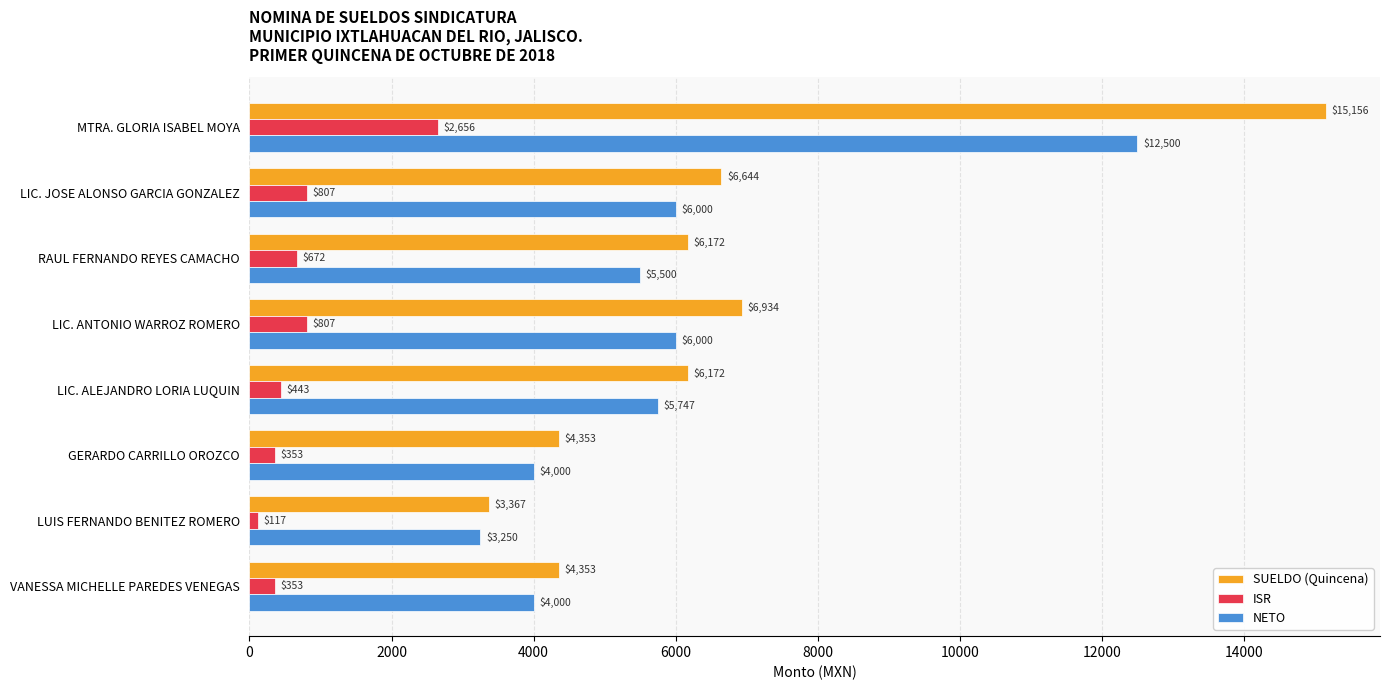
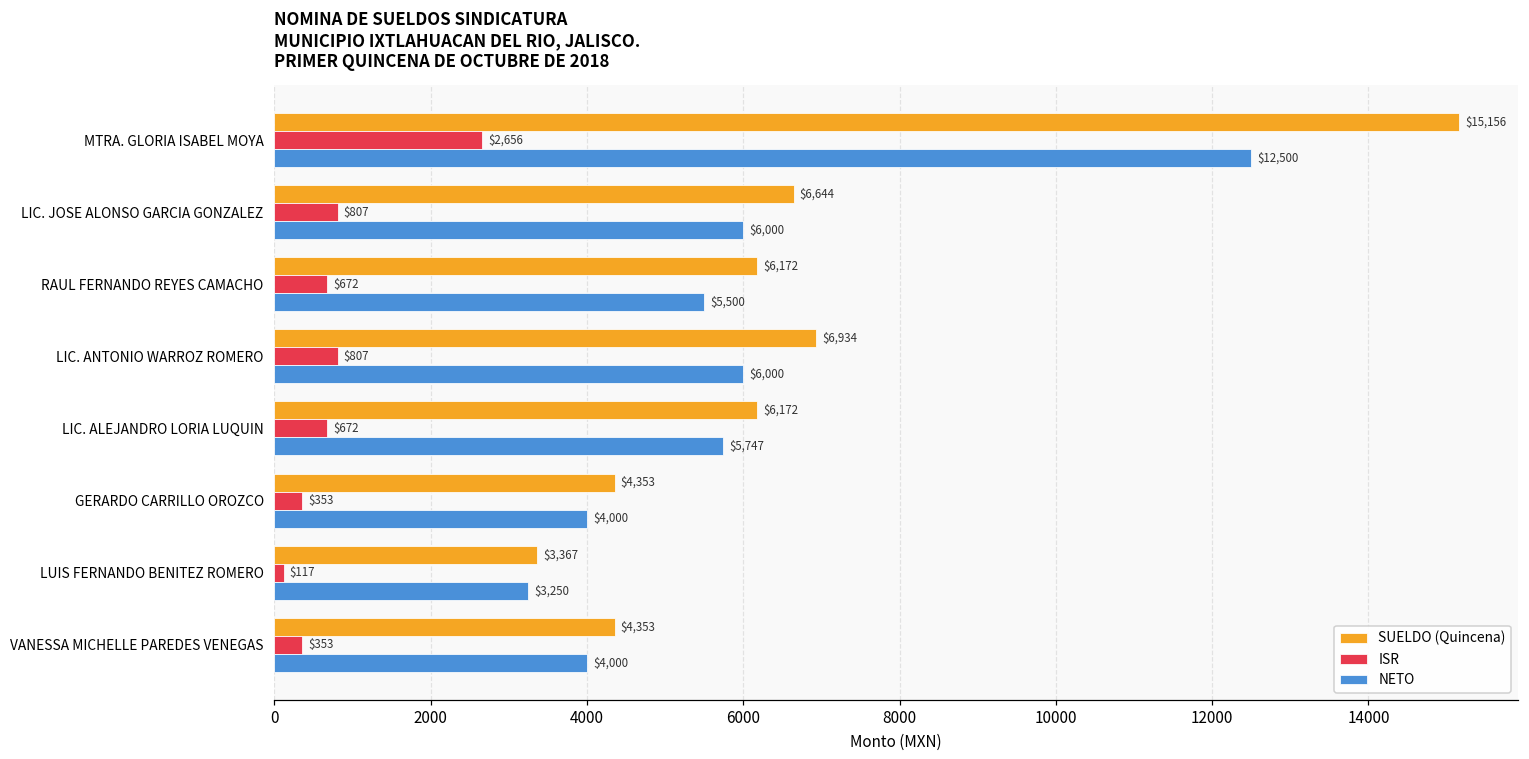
  {
    "SUELDO (Quincena)": {
      "MTRA. GLORIA ISABEL MOYA": "$15,156",
      "LIC. JOSE ALONSO GARCIA GONZALEZ": "$6,644",
      "RAUL FERNANDO REYES CAMACHO": "$6,172",
      "LIC. ANTONIO WARROZ ROMERO": "$6,934",
      "LIC. ALEJANDRO LORIA LUQUIN": "$6,172",
      "GERARDO CARRILLO OROZCO": "$4,353",
      "LUIS FERNANDO BENITEZ ROMERO": "$3,367",
      "VANESSA MICHELLE PAREDES VENEGAS": "$4,353"
    },
    "ISR": {
      "MTRA. GLORIA ISABEL MOYA": "$2,656",
      "LIC. JOSE ALONSO GARCIA GONZALEZ": "$807",
      "RAUL FERNANDO REYES CAMACHO": "$672",
      "LIC. ANTONIO WARROZ ROMERO": "$807",
-     "LIC. ALEJANDRO LORIA LUQUIN": "$443",
+     "LIC. ALEJANDRO LORIA LUQUIN": "$672",
      "GERARDO CARRILLO OROZCO": "$353",
      "LUIS FERNANDO BENITEZ ROMERO": "$117",
      "VANESSA MICHELLE PAREDES VENEGAS": "$353"
    },
    "NETO": {
      "MTRA. GLORIA ISABEL MOYA": "$12,500",
      "LIC. JOSE ALONSO GARCIA GONZALEZ": "$6,000",
      "RAUL FERNANDO REYES CAMACHO": "$5,500",
      "LIC. ANTONIO WARROZ ROMERO": "$6,000",
      "LIC. ALEJANDRO LORIA LUQUIN": "$5,747",
      "GERARDO CARRILLO OROZCO": "$4,000",
      "LUIS FERNANDO BENITEZ ROMERO": "$3,250",
      "VANESSA MICHELLE PAREDES VENEGAS": "$4,000"
    }
  }
